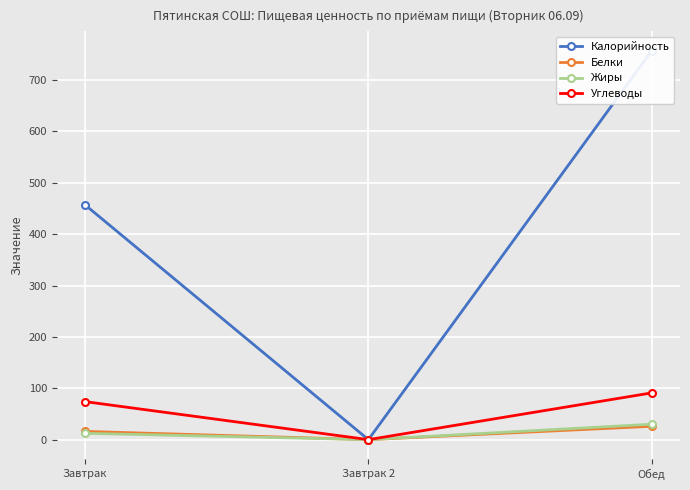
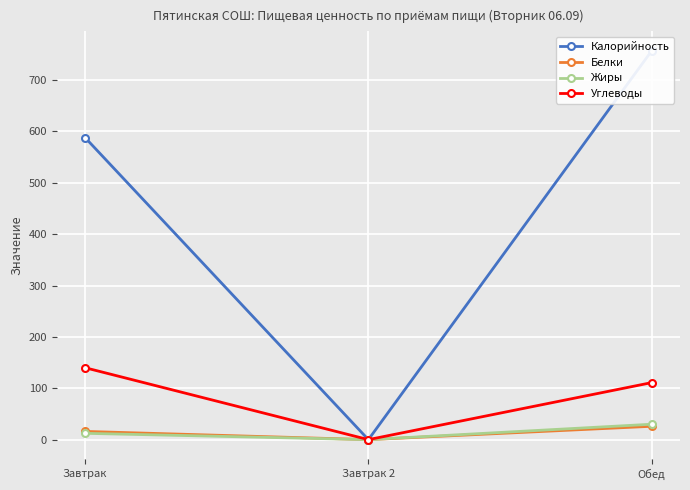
  {
    "Калорийность": {
-     "Завтрак": 460
+     "Завтрак": 590
    },
    "Углеводы": {
-     "Завтрак": 70,
-     "Обед": 90
+     "Завтрак": 140,
+     "Обед": 110
    }
  }
